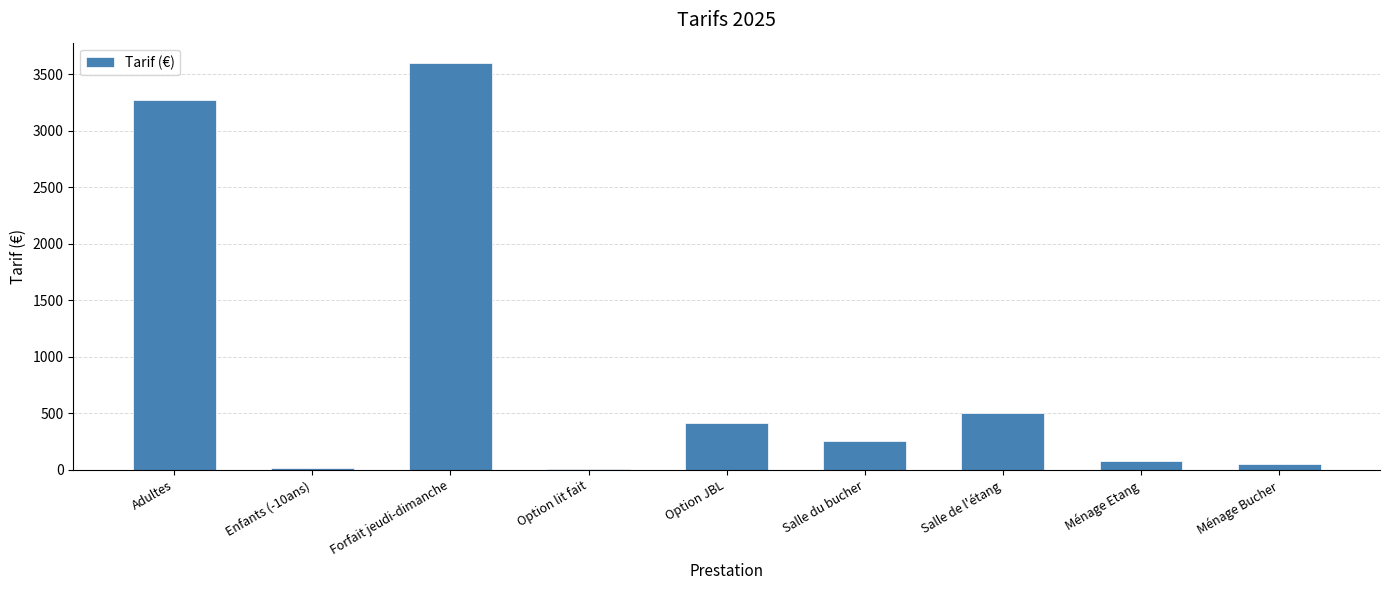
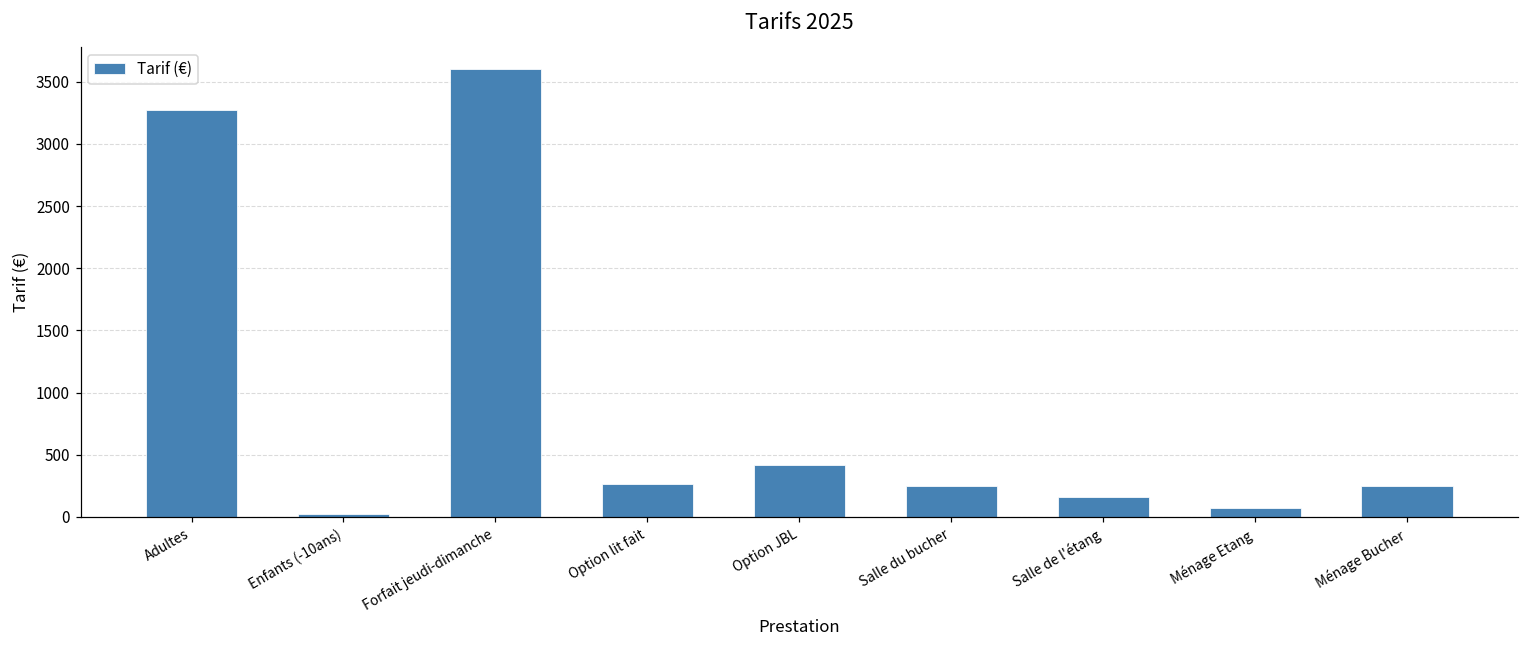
  {
    "Adultes": 3270,
    "Forfait jeudi-dimanche": 3600,
-   "Option lit fait": 10,
+   "Option lit fait": 260,
    "Option JBL": 420,
    "Salle du bucher": 250,
-   "Salle de l'étang": 500,
+   "Salle de l'étang": 160,
    "Ménage Etang": 80,
-   "Ménage Bucher": 50
+   "Ménage Bucher": 250
  }
